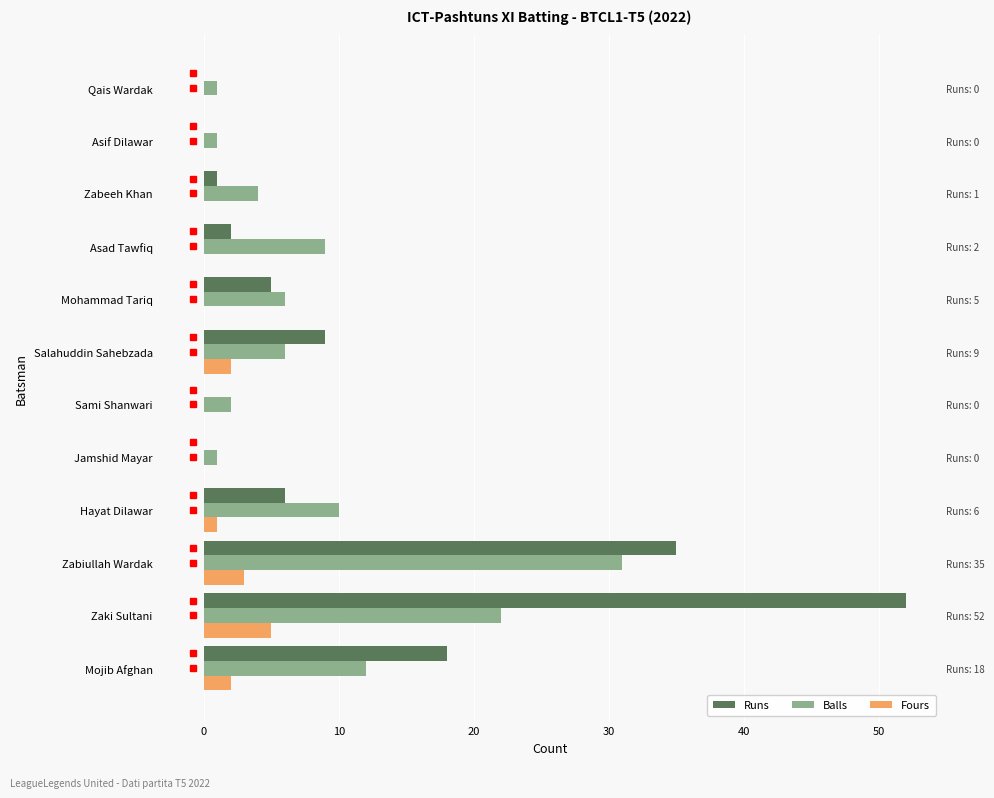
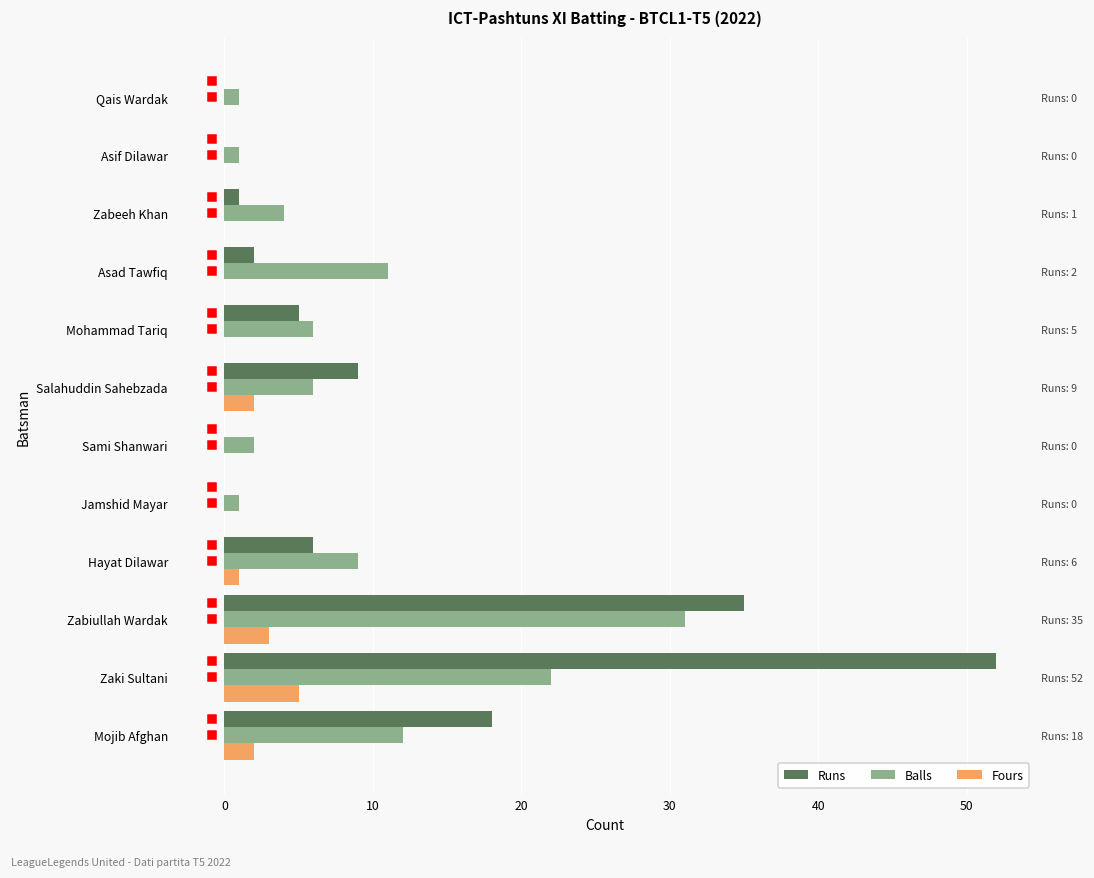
  {
    "Balls": {
      "Qais Wardak": 1,
      "Asif Dilawar": 1,
      "Zabeeh Khan": 4,
-     "Asad Tawfiq": 9,
+     "Asad Tawfiq": 11,
      "Mohammad Tariq": 6,
      "Salahuddin Sahebzada": 6,
      "Sami Shanwari": 2,
      "Jamshid Mayar": 1,
-     "Hayat Dilawar": 10,
+     "Hayat Dilawar": 9,
      "Zabiullah Wardak": 31,
      "Zaki Sultani": 22,
      "Mojib Afghan": 12
    }
  }
